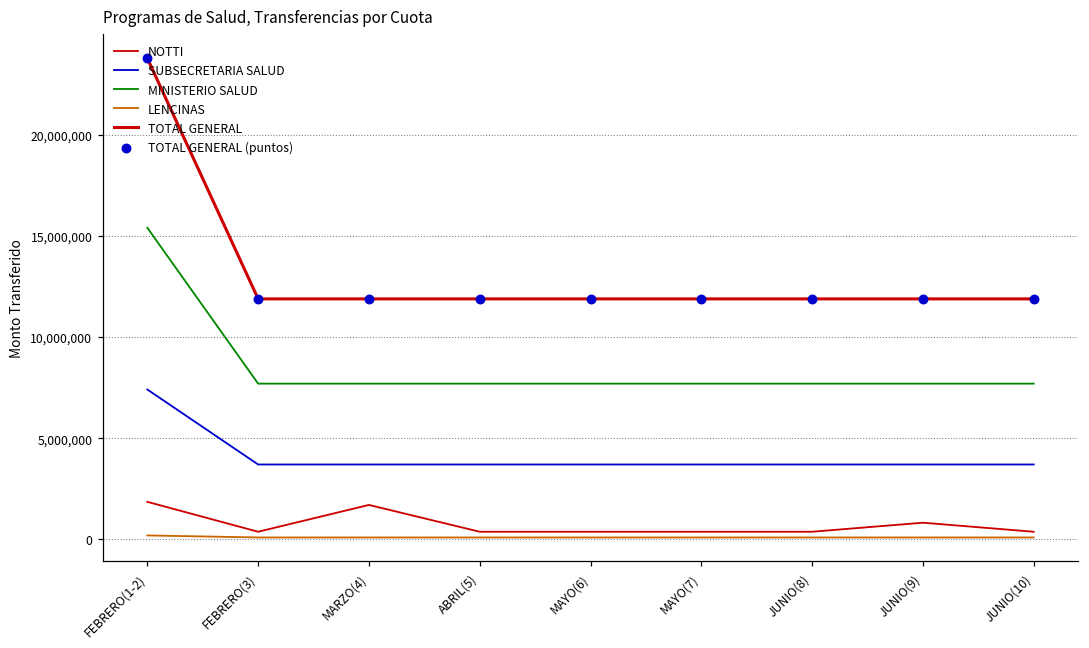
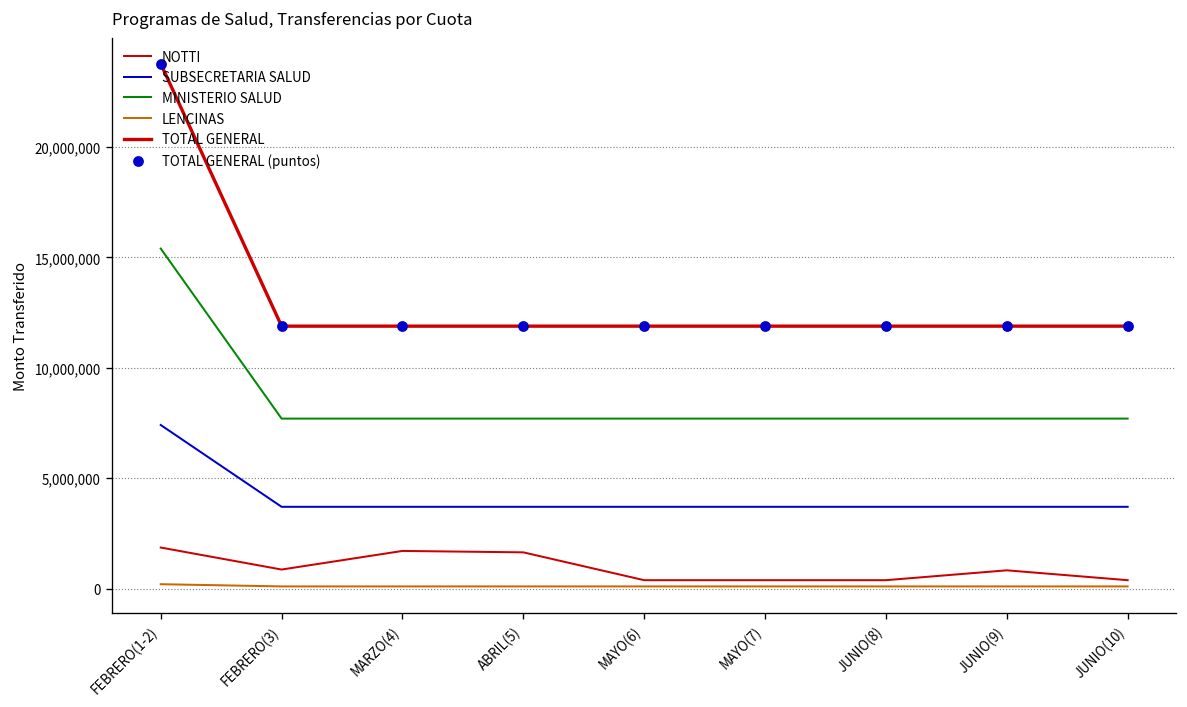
  {
    "NOTTI": {
      "FEBRERO(1-2)": "1,900,000",
-     "FEBRERO(3)": "400,000",
+     "FEBRERO(3)": "900,000",
      "MARZO(4)": "1,700,000",
-     "ABRIL(5)": "400,000",
+     "ABRIL(5)": "1,600,000",
      "MAYO(6)": "400,000",
      "MAYO(7)": "400,000",
      "JUNIO(8)": "400,000",
      "JUNIO(9)": "800,000",
      "JUNIO(10)": "400,000"
    },
    "MINISTERIO SALUD": {
      "FEBRERO(1-2)": "15,400,000",
      "FEBRERO(3)": "7,700,000",
      "MARZO(4)": "7,700,000",
      "ABRIL(5)": "7,700,000",
      "MAYO(6)": "7,700,000",
      "MAYO(7)": "7,700,000",
      "JUNIO(8)": "7,700,000",
      "JUNIO(9)": "7,700,000",
      "JUNIO(10)": "7,700,000"
    },
    "LENCINAS": {
      "FEBRERO(1-2)": "200,000",
      "FEBRERO(3)": "100,000",
      "MARZO(4)": "100,000",
      "ABRIL(5)": "100,000",
      "MAYO(6)": "100,000",
      "MAYO(7)": "100,000",
      "JUNIO(8)": "100,000",
      "JUNIO(9)": "100,000",
      "JUNIO(10)": "100,000"
    }
  }
